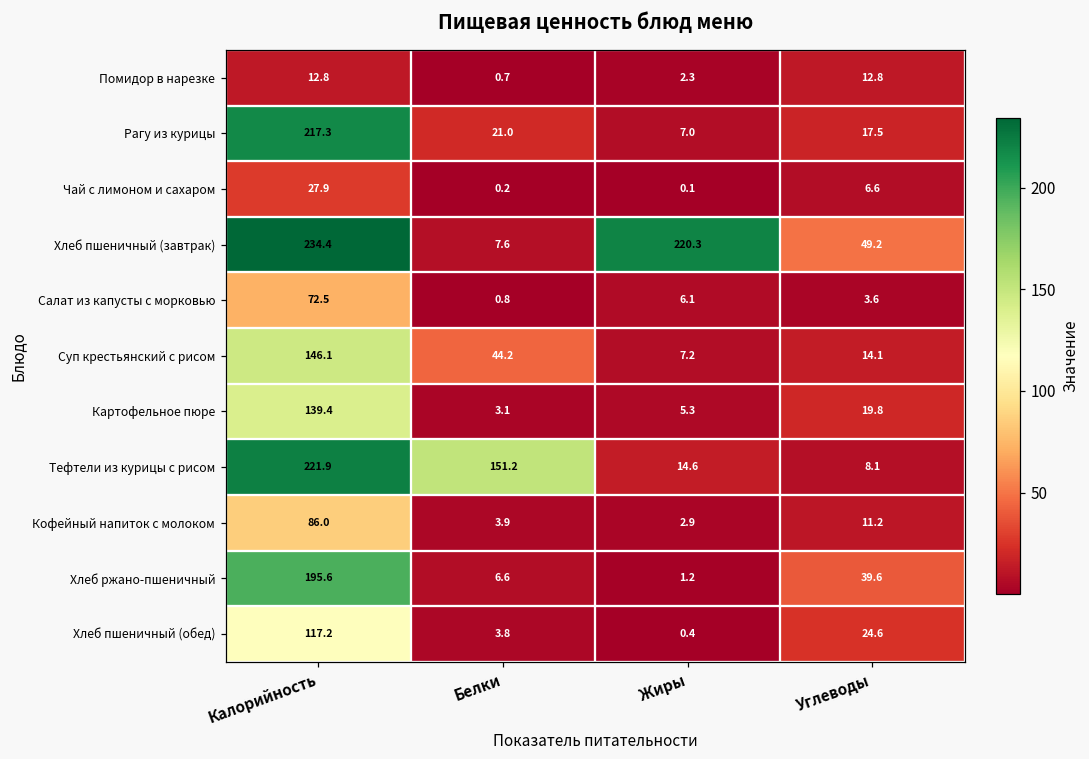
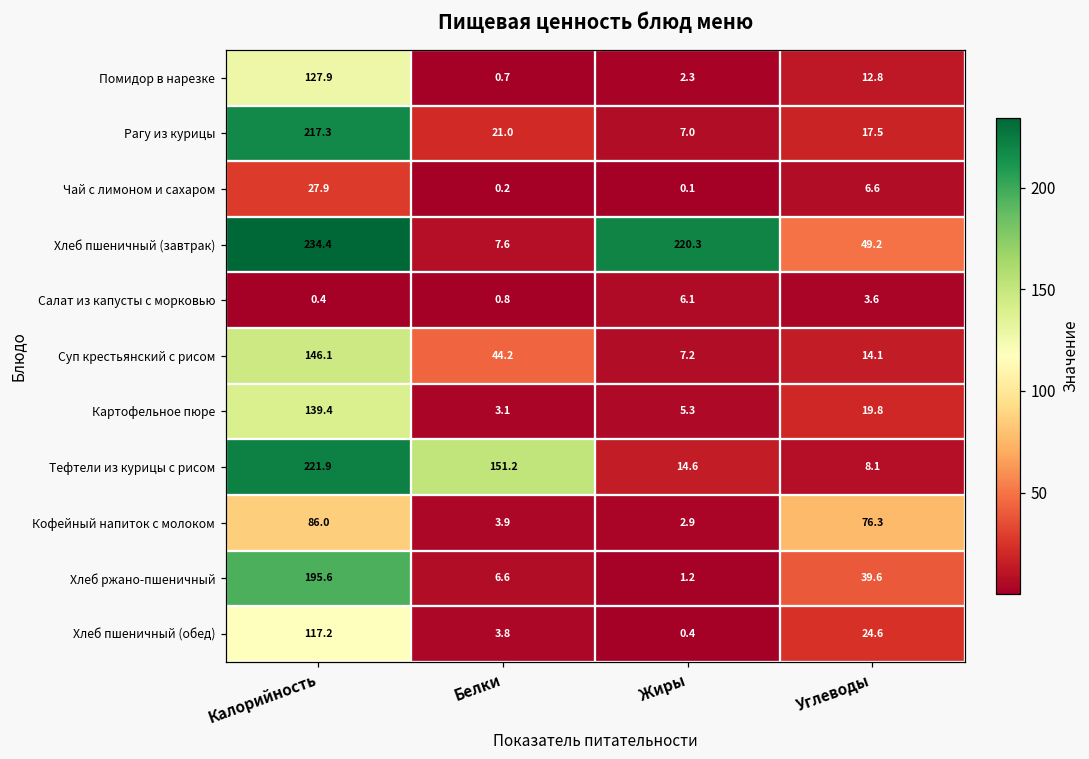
  {
    "Помидор в нарезке": {
-     "Калорийность": 12.8,
+     "Калорийность": 127.9,
      "Белки": 0.7,
      "Жиры": 2.3,
      "Углеводы": 12.8
    },
    "Рагу из курицы": {
      "Калорийность": 217.3,
      "Белки": 21.0,
      "Жиры": 7.0,
      "Углеводы": 17.5
    },
    "Чай с лимоном и сахаром": {
      "Калорийность": 27.9,
      "Белки": 0.2,
      "Жиры": 0.1,
      "Углеводы": 6.6
    },
    "Хлеб пшеничный (завтрак)": {
      "Калорийность": 234.4,
      "Белки": 7.6,
      "Жиры": 220.3,
      "Углеводы": 49.2
    },
    "Салат из капусты с морковью": {
-     "Калорийность": 72.5,
+     "Калорийность": 0.4,
      "Белки": 0.8,
      "Жиры": 6.1,
      "Углеводы": 3.6
    },
    "Суп крестьянский с рисом": {
      "Калорийность": 146.1,
      "Белки": 44.2,
      "Жиры": 7.2,
      "Углеводы": 14.1
    },
    "Картофельное пюре": {
      "Калорийность": 139.4,
      "Белки": 3.1,
      "Жиры": 5.3,
      "Углеводы": 19.8
    },
    "Тефтели из курицы с рисом": {
      "Калорийность": 221.9,
      "Белки": 151.2,
      "Жиры": 14.6,
      "Углеводы": 8.1
    },
    "Кофейный напиток с молоком": {
      "Калорийность": 86.0,
      "Белки": 3.9,
      "Жиры": 2.9,
-     "Углеводы": 11.2
+     "Углеводы": 76.3
    },
    "Хлеб ржано-пшеничный": {
      "Калорийность": 195.6,
      "Белки": 6.6,
      "Жиры": 1.2,
      "Углеводы": 39.6
    },
    "Хлеб пшеничный (обед)": {
      "Калорийность": 117.2,
      "Белки": 3.8,
      "Жиры": 0.4,
      "Углеводы": 24.6
    }
  }
